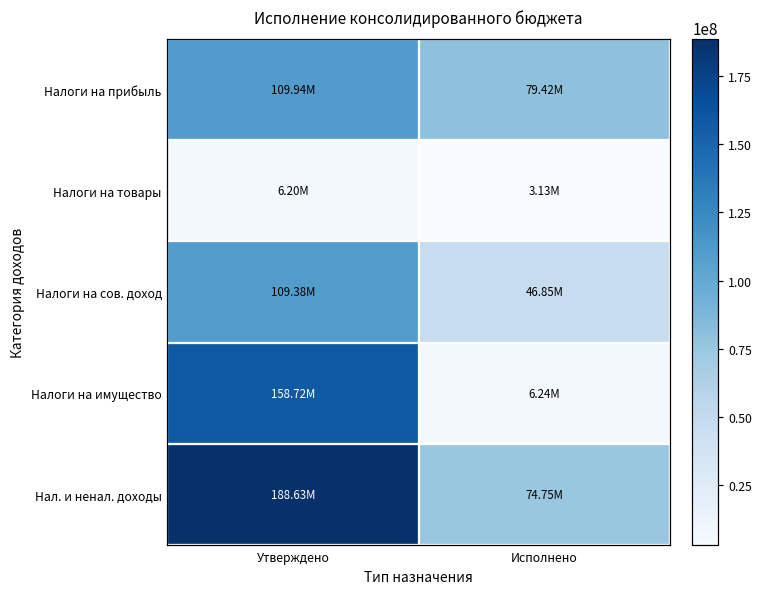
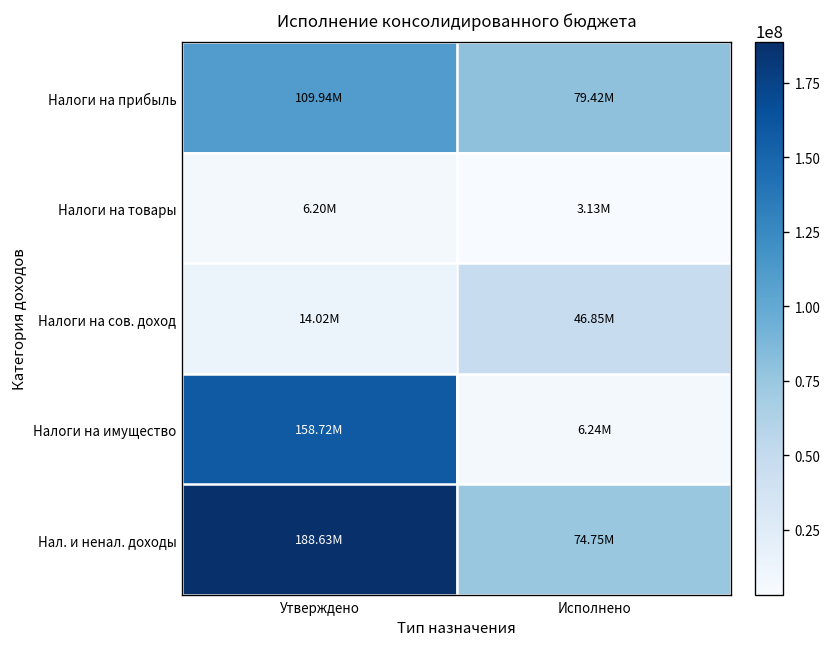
  {
    "Налоги на прибыль": {
      "Утверждено": "109.94M",
      "Исполнено": "79.42M"
    },
    "Налоги на товары": {
      "Утверждено": "6.20M",
      "Исполнено": "3.13M"
    },
    "Налоги на сов. доход": {
-     "Утверждено": "109.38M",
+     "Утверждено": "14.02M",
      "Исполнено": "46.85M"
    },
    "Налоги на имущество": {
      "Утверждено": "158.72M",
      "Исполнено": "6.24M"
    },
    "Нал. и ненал. доходы": {
      "Утверждено": "188.63M",
      "Исполнено": "74.75M"
    }
  }
